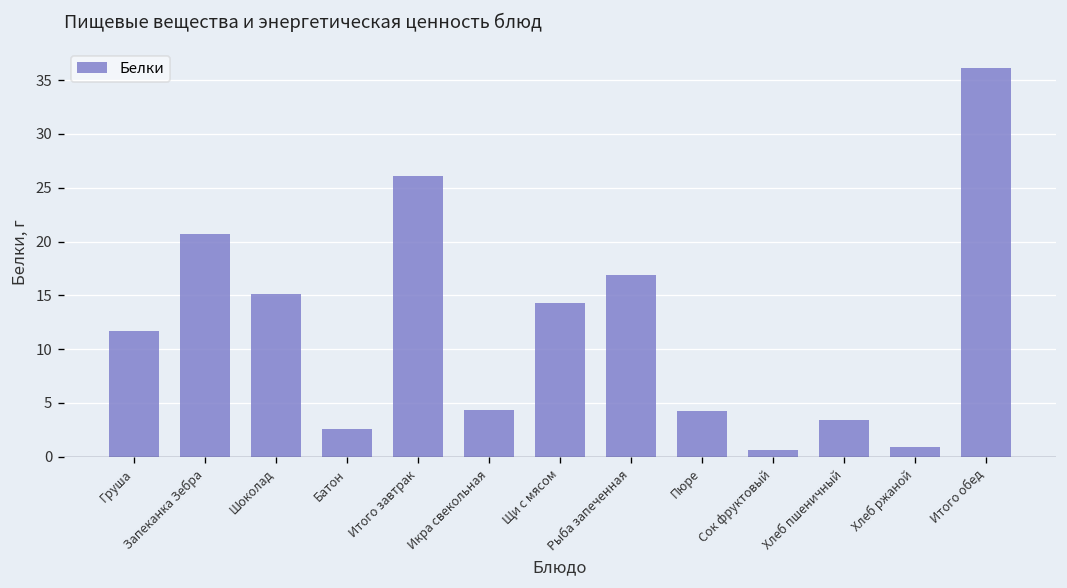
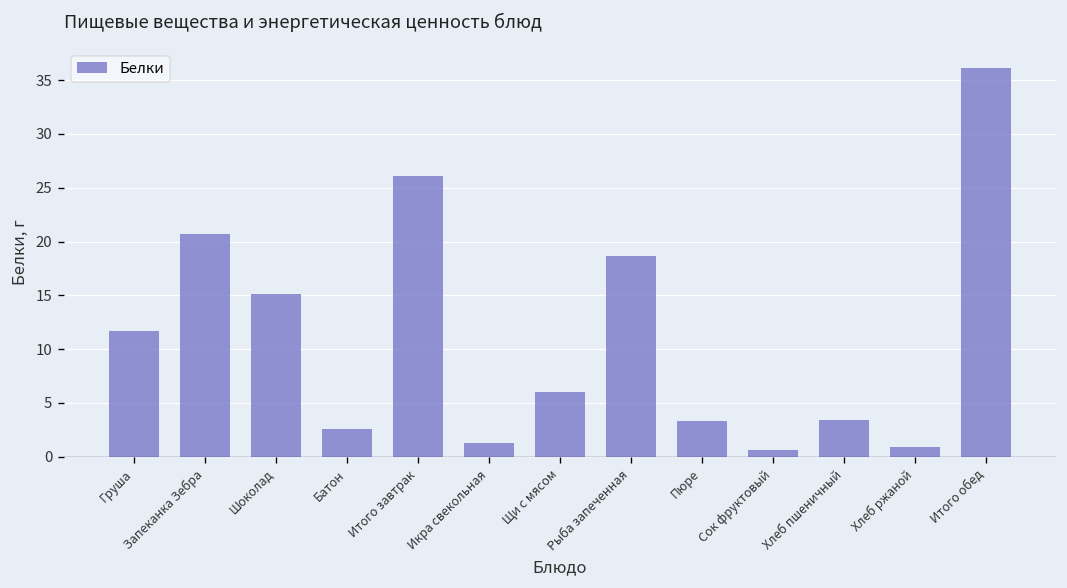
  {
    "Груша": 12,
    "Запеканка Зебра": 21,
    "Шоколад": 15,
    "Батон": 3,
    "Итого завтрак": 26,
-   "Икра свекольная": 4,
-   "Щи с мясом": 14,
-   "Рыба запеченная": 17,
-   "Пюре": 4,
+   "Икра свекольная": 1,
+   "Щи с мясом": 6,
+   "Рыба запеченная": 19,
+   "Пюре": 3,
    "Сок фруктовый": 1,
    "Хлеб пшеничный": 3,
    "Хлеб ржаной": 1,
    "Итого обед": 36
  }
